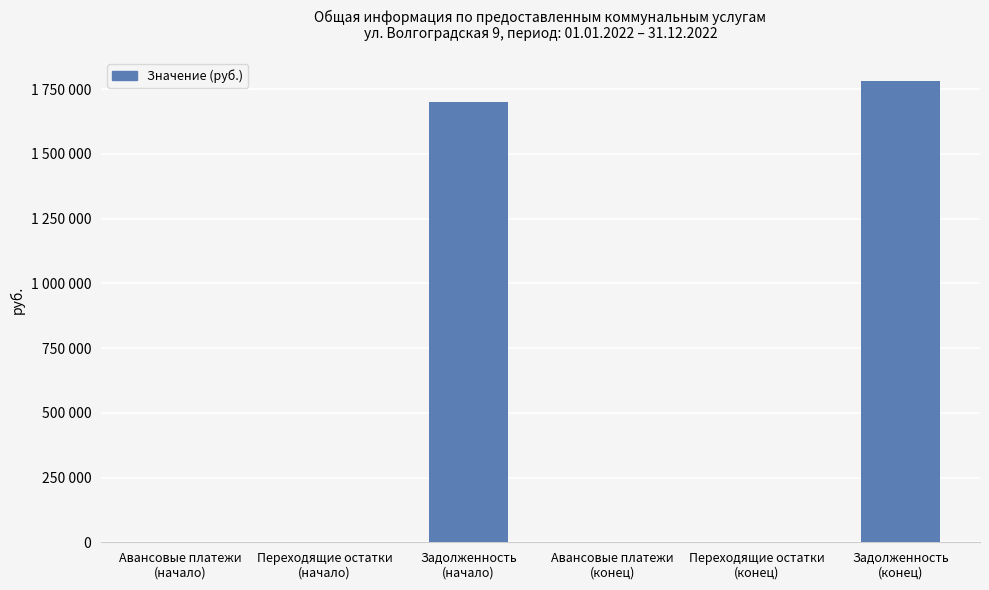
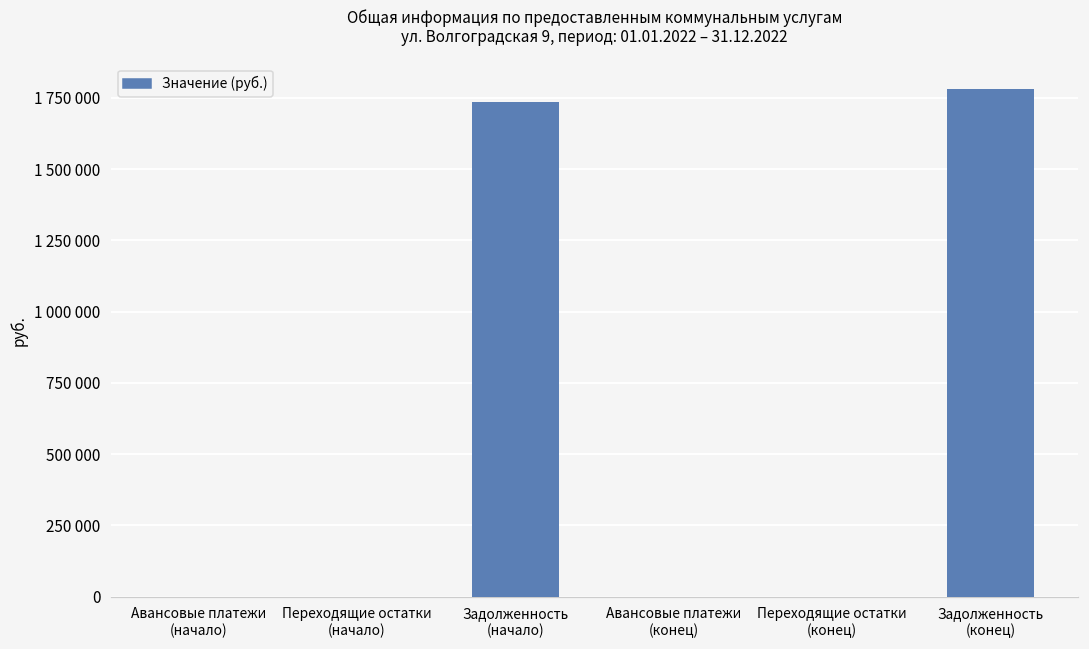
  {
    "Авансовые платежи (начало)": 0,
    "Переходящие остатки (начало)": 0,
-   "Задолженность (начало)": 1700000,
+   "Задолженность (начало)": 1740000,
    "Авансовые платежи (конец)": 0,
    "Переходящие остатки (конец)": 0,
    "Задолженность (конец)": 1780000
  }
